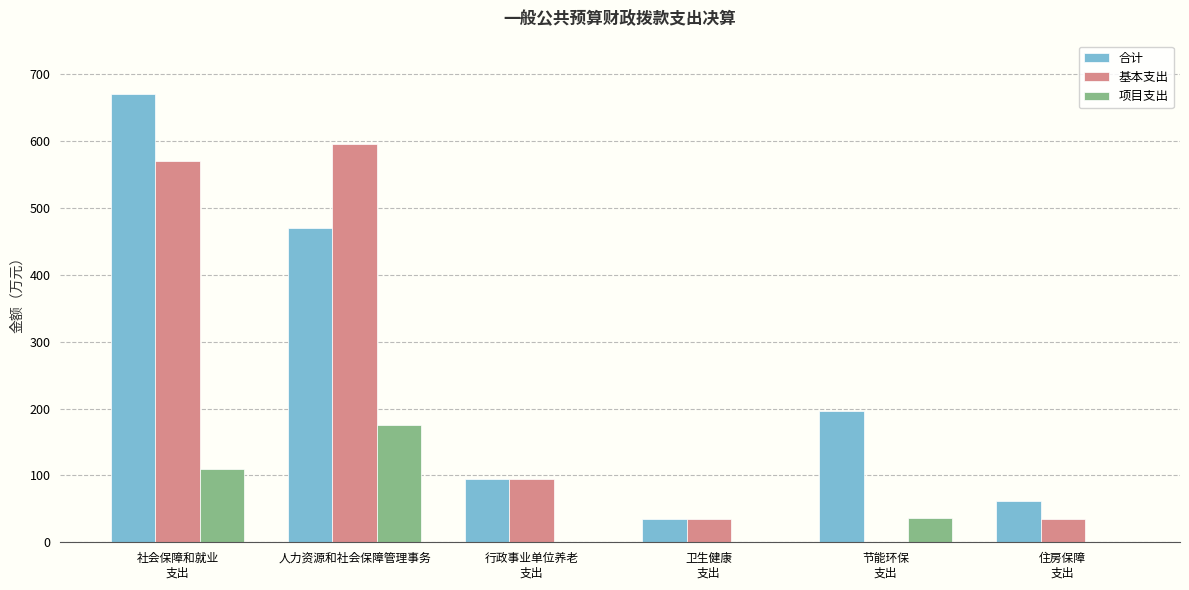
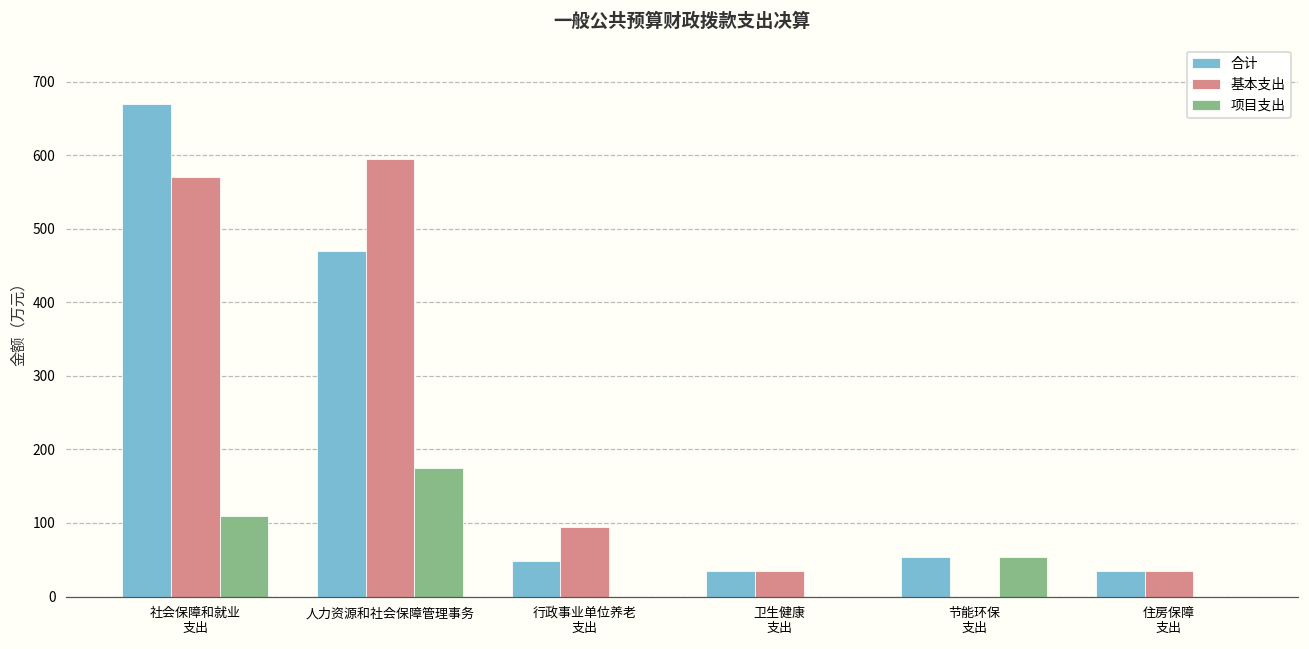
  {
    "合计": {
      "社会保障和就业 支出": 670,
      "人力资源和社会保障管理事务": 470,
-     "行政事业单位养老 支出": 90,
+     "行政事业单位养老 支出": 50,
      "卫生健康 支出": 30,
-     "节能环保 支出": 200,
-     "住房保障 支出": 60
+     "节能环保 支出": 50,
+     "住房保障 支出": 30
    },
    "基本支出": {
      "社会保障和就业 支出": 570,
      "人力资源和社会保障管理事务": 600,
      "行政事业单位养老 支出": 90,
      "卫生健康 支出": 30,
      "节能环保 支出": 0,
      "住房保障 支出": 30
    },
    "项目支出": {
      "社会保障和就业 支出": 110,
      "人力资源和社会保障管理事务": 180,
      "行政事业单位养老 支出": 0,
      "卫生健康 支出": 0,
-     "节能环保 支出": 40,
+     "节能环保 支出": 50,
      "住房保障 支出": 0
    }
  }
